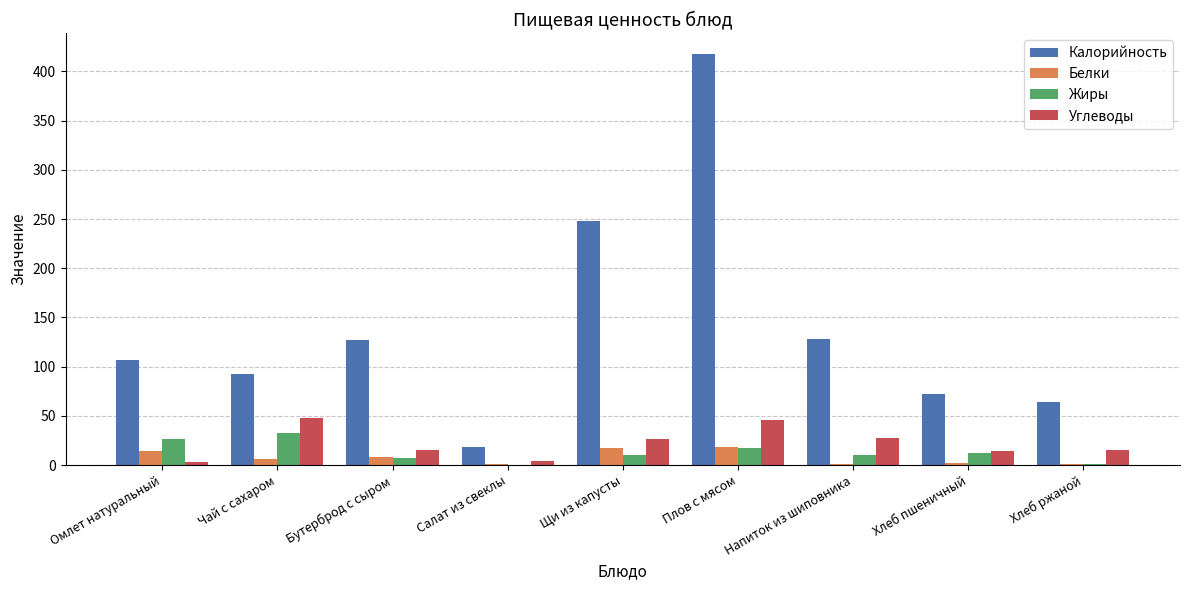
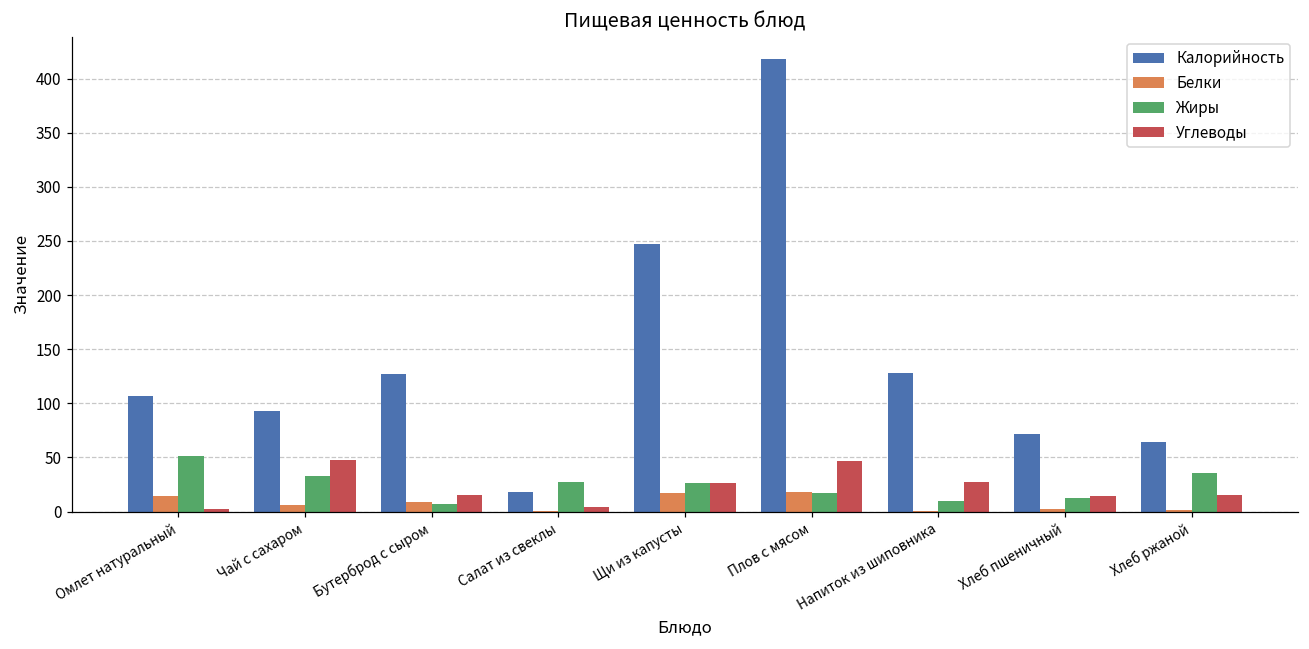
  {
    "Калорийность": {
      "Омлет натуральный": 110,
      "Чай с сахаром": 90,
      "Бутерброд с сыром": 130,
      "Салат из свеклы": 20,
      "Щи из капусты": 250,
      "Плов с мясом": 420,
      "Напиток из шиповника": 130,
      "Хлеб пшеничный": 70,
      "Хлеб ржаной": 60
    },
    "Жиры": {
-     "Омлет натуральный": 30,
+     "Омлет натуральный": 50,
      "Чай с сахаром": 30,
      "Бутерброд с сыром": 10,
-     "Салат из свеклы": 0,
-     "Щи из капусты": 10,
+     "Салат из свеклы": 30,
+     "Щи из капусты": 30,
      "Плов с мясом": 20,
      "Напиток из шиповника": 10,
      "Хлеб пшеничный": 10,
-     "Хлеб ржаной": 0
+     "Хлеб ржаной": 40
    }
  }
